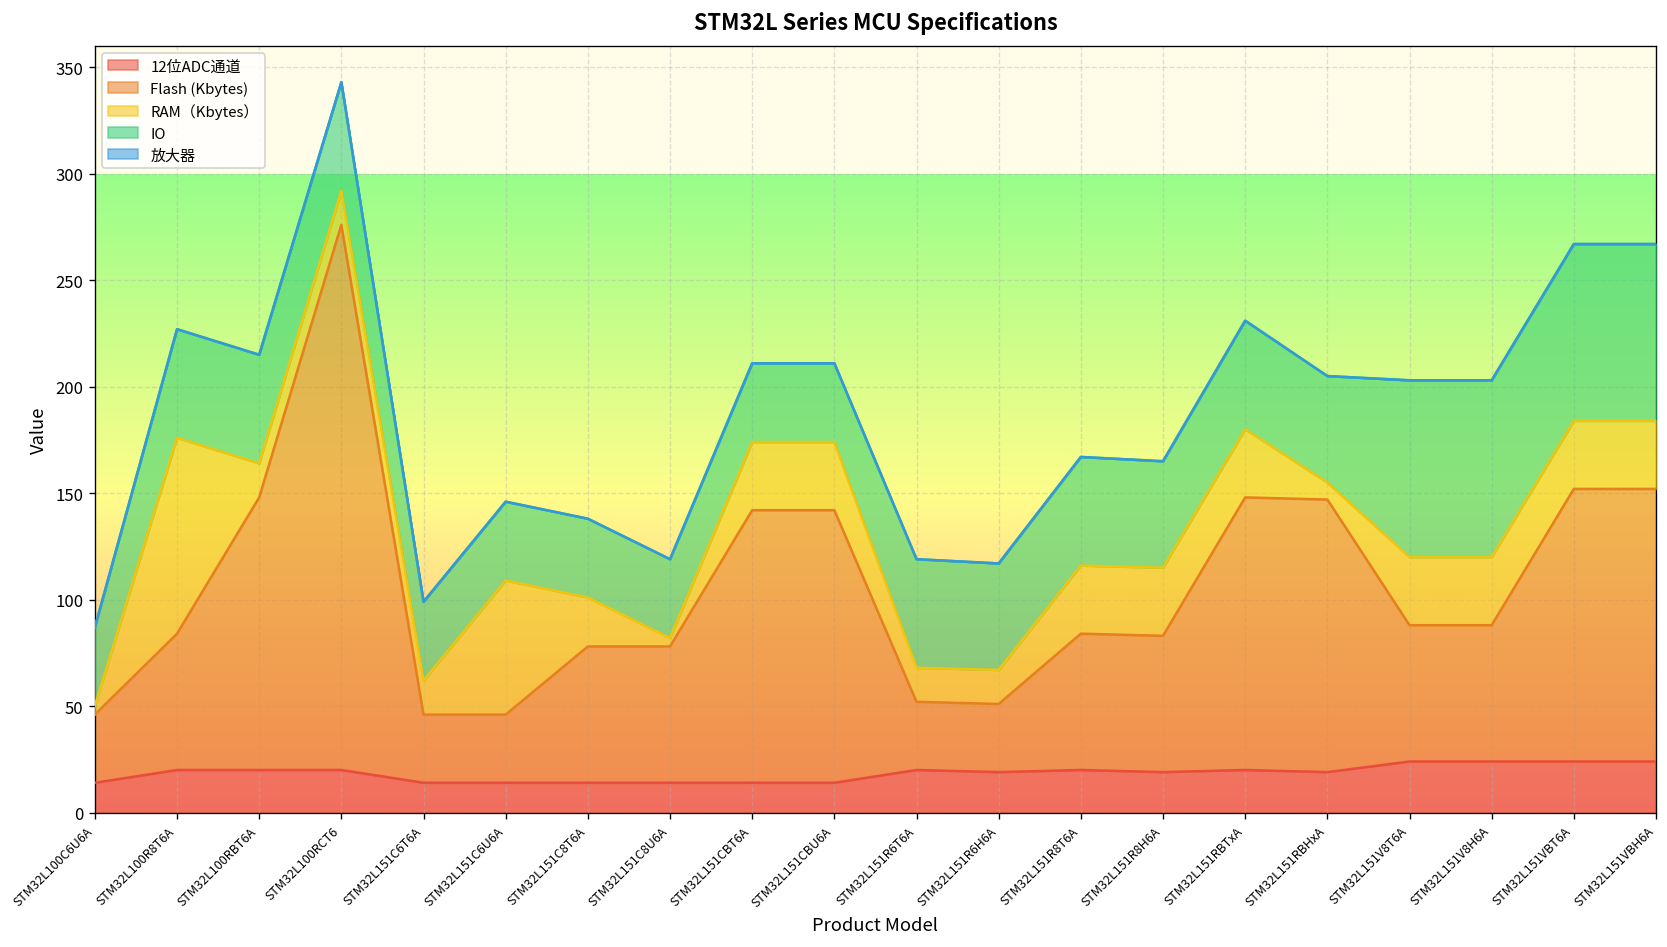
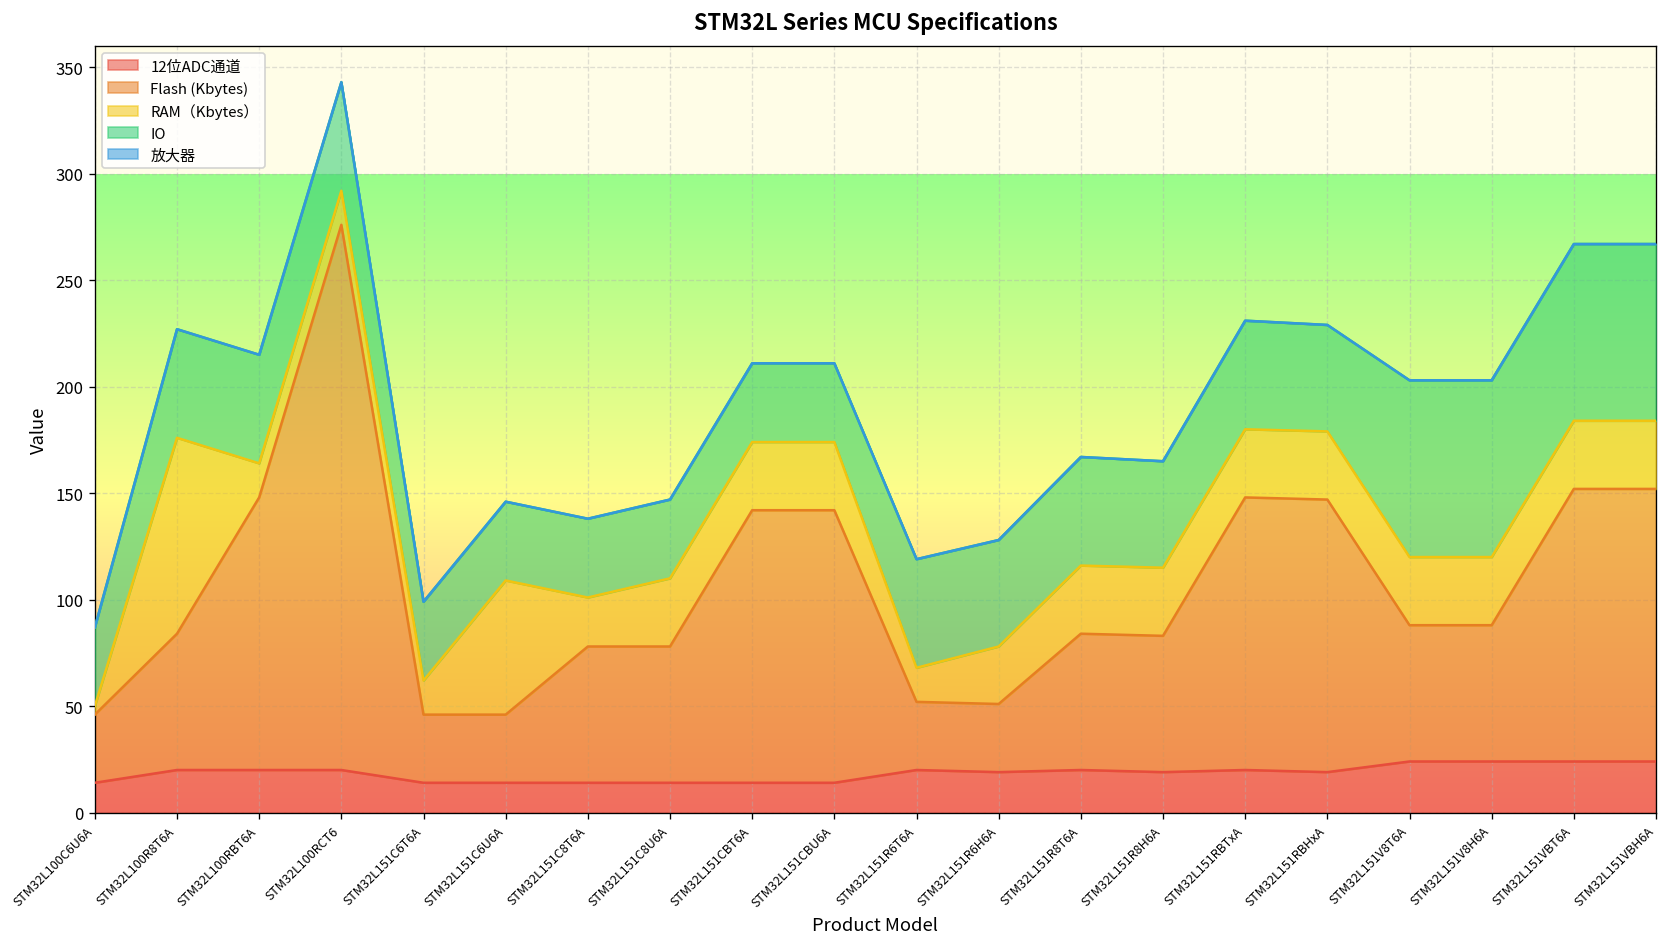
  {
    "RAM（Kbytes）": {
      "STM32L100C6U6A": 4,
      "STM32L100R8T6A": 92,
      "STM32L100RBT6A": 16,
      "STM32L100RCT6": 16,
      "STM32L151C6T6A": 16,
      "STM32L151C6U6A": 63,
      "STM32L151C8T6A": 23,
-     "STM32L151C8U6A": 4,
+     "STM32L151C8U6A": 32,
      "STM32L151CBT6A": 32,
      "STM32L151CBU6A": 32,
      "STM32L151R6T6A": 16,
-     "STM32L151R6H6A": 16,
+     "STM32L151R6H6A": 27,
      "STM32L151R8T6A": 32,
      "STM32L151R8H6A": 32,
      "STM32L151RBTxA": 32,
-     "STM32L151RBHxA": 8,
+     "STM32L151RBHxA": 32,
      "STM32L151V8T6A": 32,
      "STM32L151V8H6A": 32,
      "STM32L151VBT6A": 32,
      "STM32L151VBH6A": 32
    }
  }
